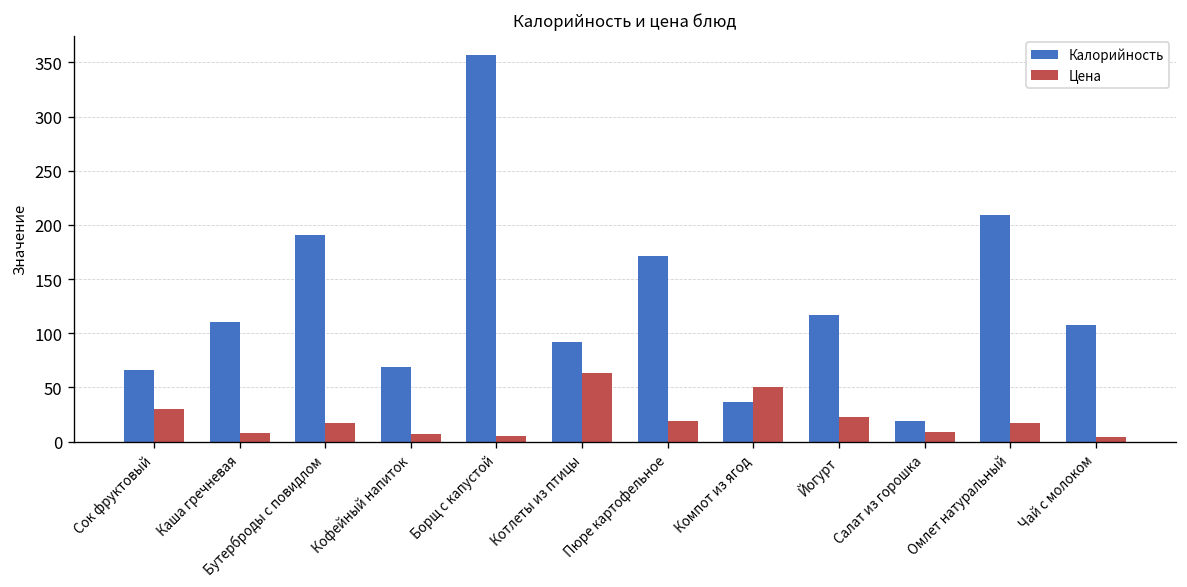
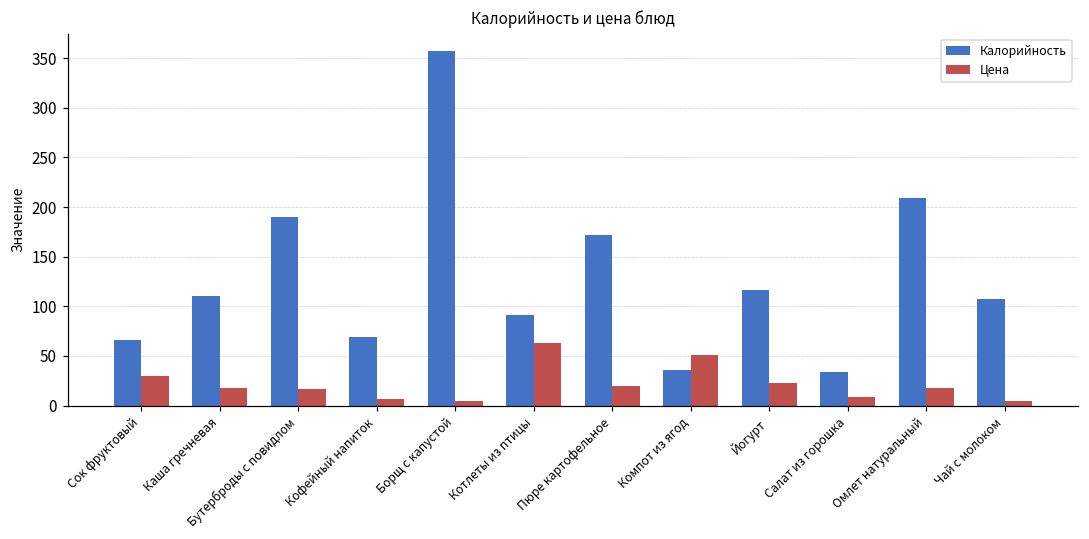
  {
    "Калорийность": {
      "Сок фруктовый": 70,
      "Каша гречневая": 110,
      "Бутерброды с повидлом": 190,
      "Кофейный напиток": 70,
      "Борщ с капустой": 360,
      "Котлеты из птицы": 90,
      "Пюре картофельное": 170,
      "Компот из ягод": 40,
      "Йогурт": 120,
-     "Салат из горошка": 20,
+     "Салат из горошка": 30,
      "Омлет натуральный": 210,
      "Чай с молоком": 110
    },
    "Цена": {
      "Сок фруктовый": 30,
-     "Каша гречневая": 10,
+     "Каша гречневая": 20,
      "Бутерброды с повидлом": 20,
      "Кофейный напиток": 10,
      "Борщ с капустой": 0,
      "Котлеты из птицы": 60,
      "Пюре картофельное": 20,
      "Компот из ягод": 50,
      "Йогурт": 20,
      "Салат из горошка": 10,
      "Омлет натуральный": 20,
      "Чай с молоком": 0
    }
  }
